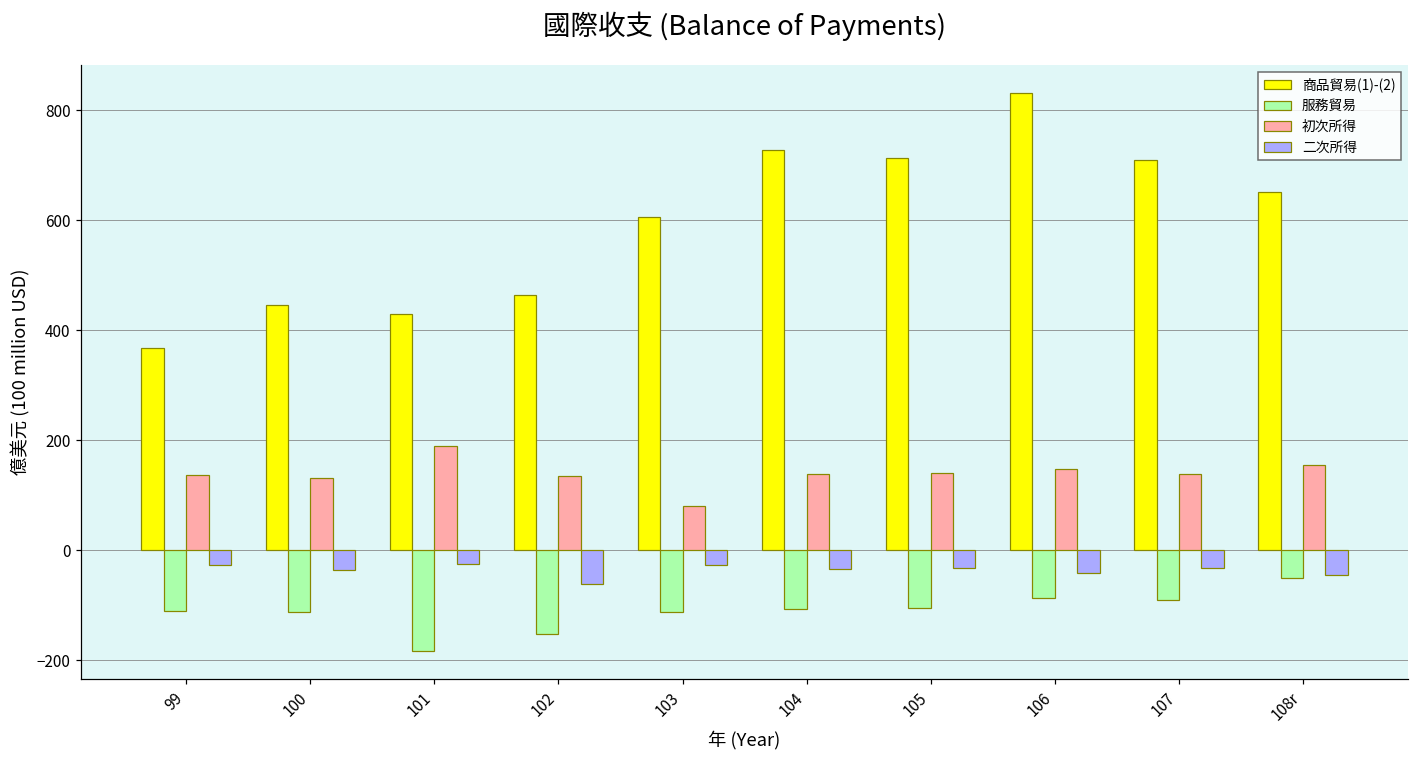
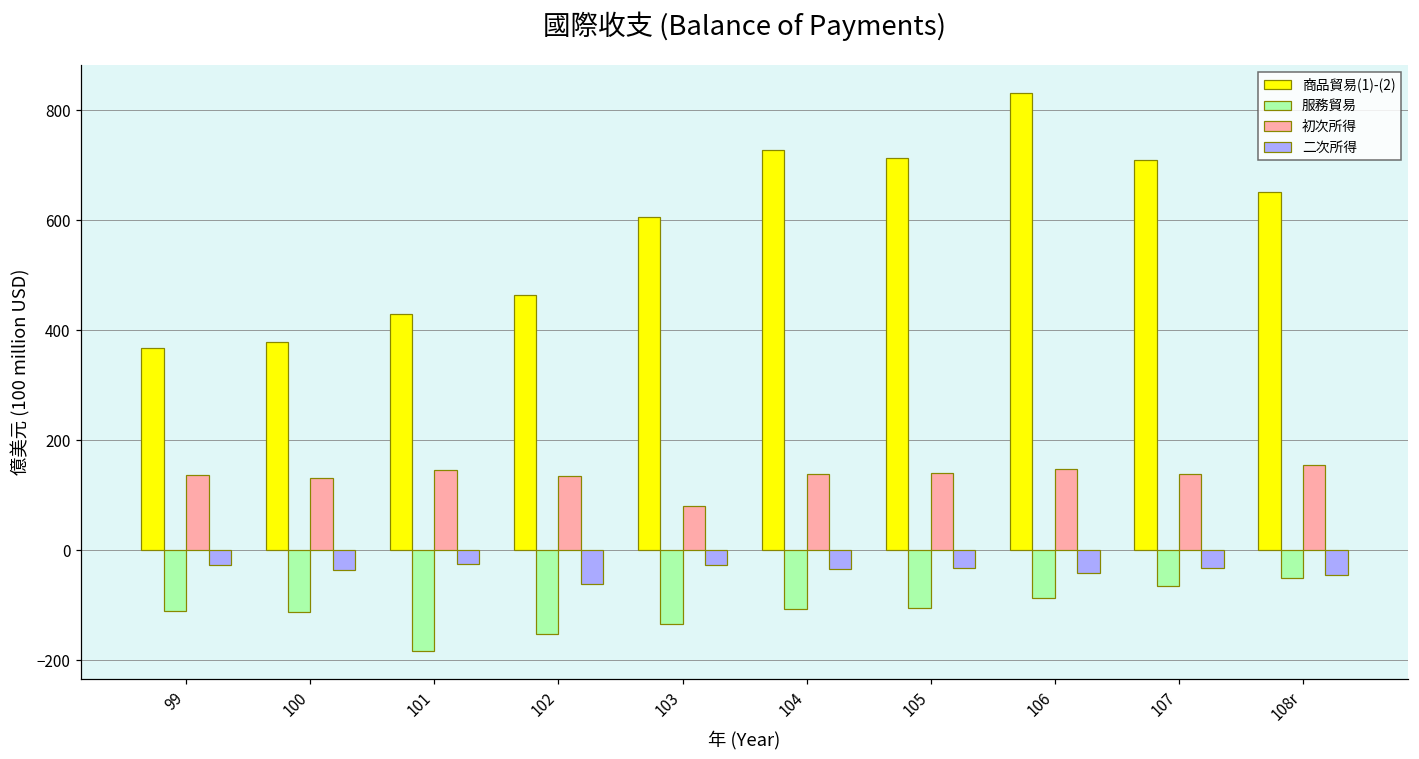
  {
    "商品貿易(1)-(2)": {
      "99": 370,
-     "100": 450,
+     "100": 380,
      "101": 430,
      "102": 460,
      "103": 610,
      "104": 730,
      "105": 710,
      "106": 830,
      "107": 710,
      "108r": 650
    },
    "服務貿易": {
      "99": -110,
      "100": -110,
      "101": -180,
      "102": -150,
-     "103": -110,
+     "103": -140,
      "104": -110,
      "105": -100,
      "106": -90,
-     "107": -90,
+     "107": -70,
      "108r": -50
    },
    "初次所得": {
      "99": 140,
      "100": 130,
-     "101": 190,
+     "101": 150,
      "102": 140,
      "103": 80,
      "104": 140,
      "105": 140,
      "106": 150,
      "107": 140,
      "108r": 150
    },
    "二次所得": {
      "99": -30,
      "100": -40,
      "101": -30,
      "102": -60,
      "103": -30,
      "104": -30,
      "105": -30,
      "106": -40,
      "107": -30,
      "108r": -50
    }
  }
